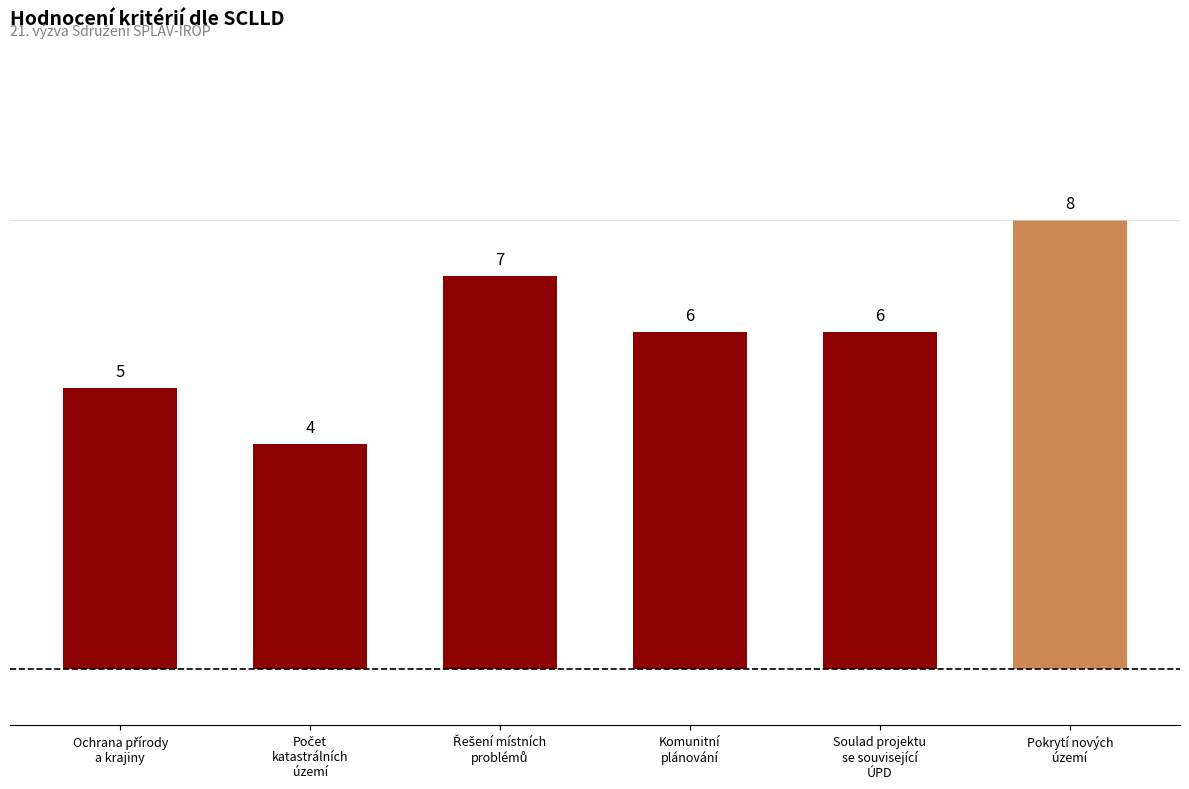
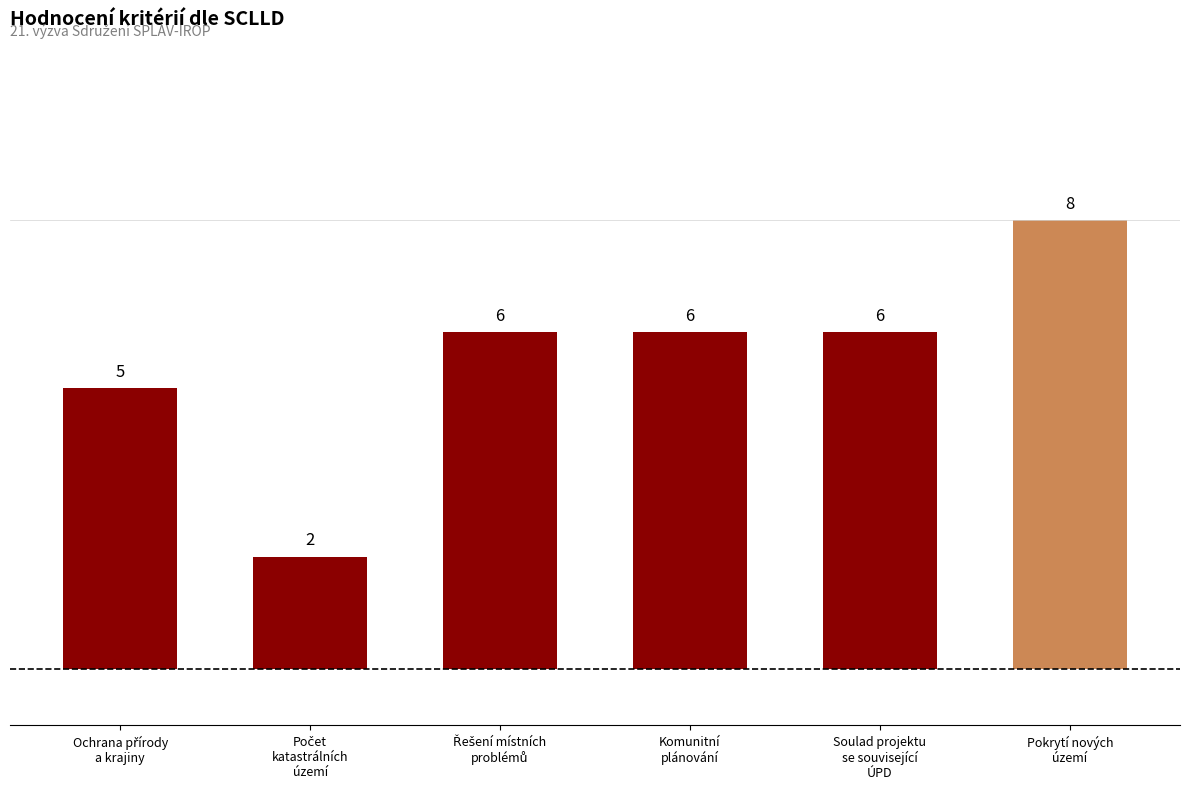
  {
    "Ochrana přírody a krajiny": 5,
-   "Počet katastrálních území": 4,
-   "Řešení místních problémů": 7,
+   "Počet katastrálních území": 2,
+   "Řešení místních problémů": 6,
    "Komunitní plánování": 6,
    "Soulad projektu se související ÚPD": 6,
    "Pokrytí nových území": 8
  }
